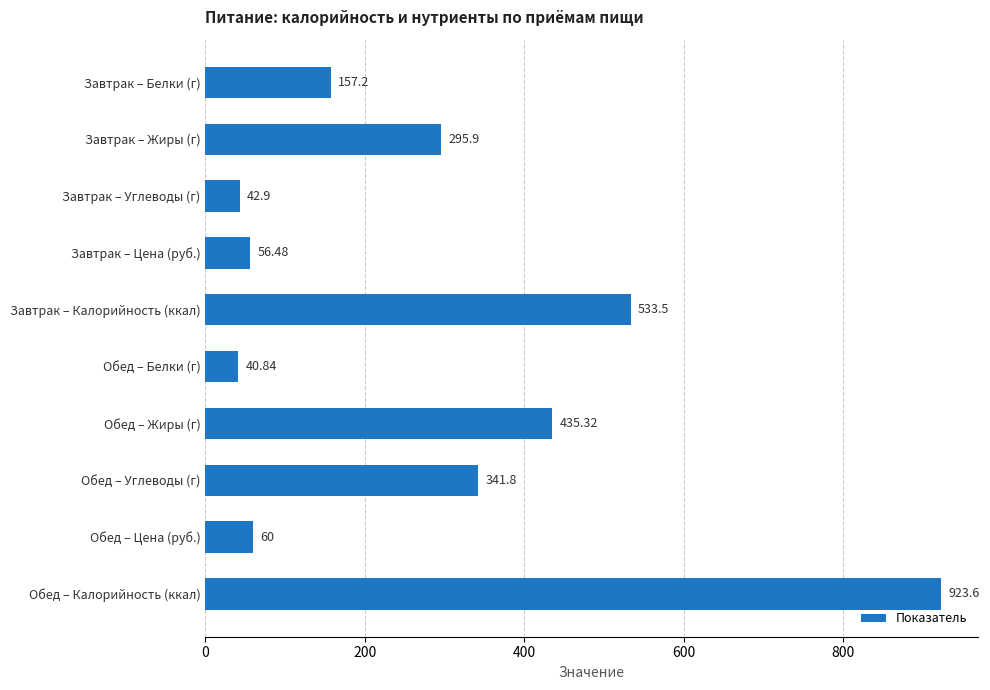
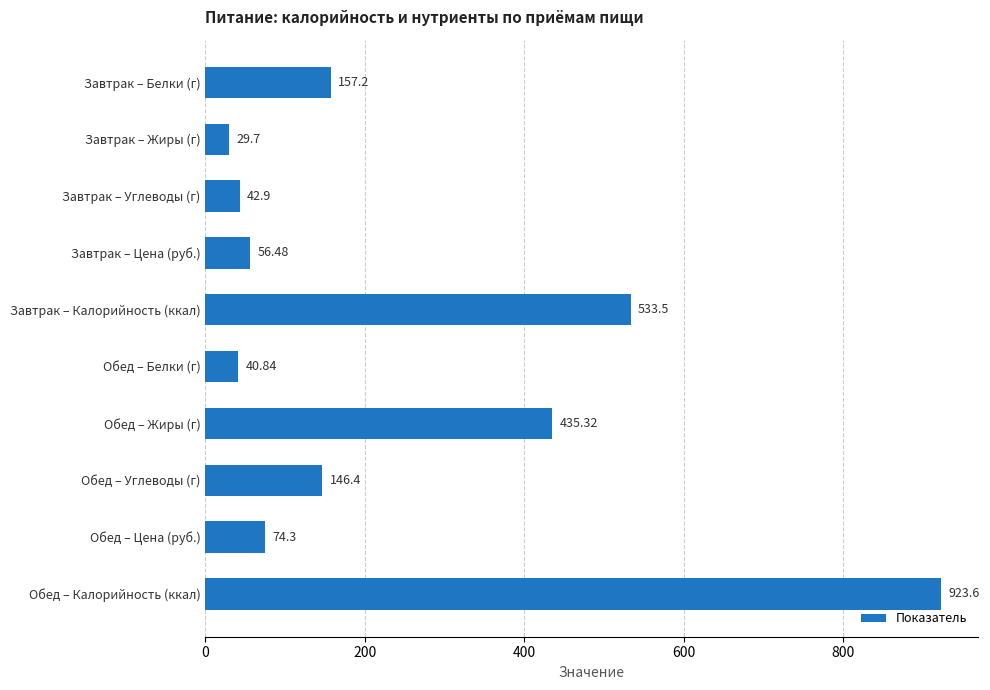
  {
    "Завтрак – Белки (г)": 157.2,
-   "Завтрак – Жиры (г)": 295.9,
+   "Завтрак – Жиры (г)": 29.7,
    "Завтрак – Углеводы (г)": 42.9,
    "Завтрак – Цена (руб.)": 56.48,
    "Завтрак – Калорийность (ккал)": 533.5,
    "Обед – Белки (г)": 40.84,
    "Обед – Жиры (г)": 435.32,
-   "Обед – Углеводы (г)": 341.8,
-   "Обед – Цена (руб.)": 60,
+   "Обед – Углеводы (г)": 146.4,
+   "Обед – Цена (руб.)": 74.3,
    "Обед – Калорийность (ккал)": 923.6
  }
